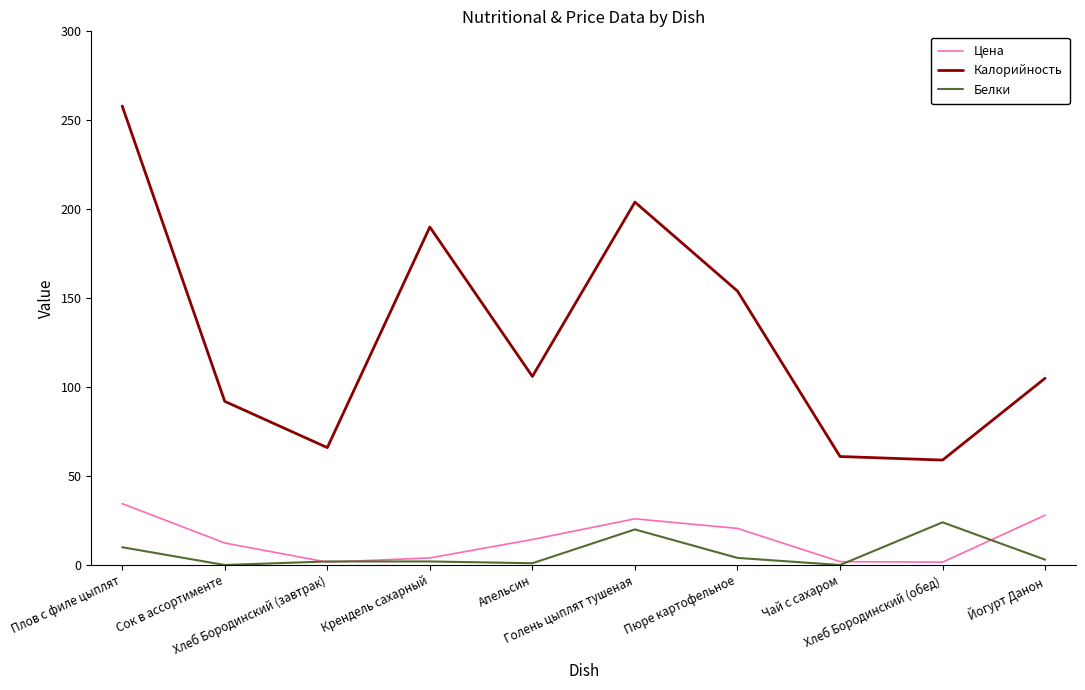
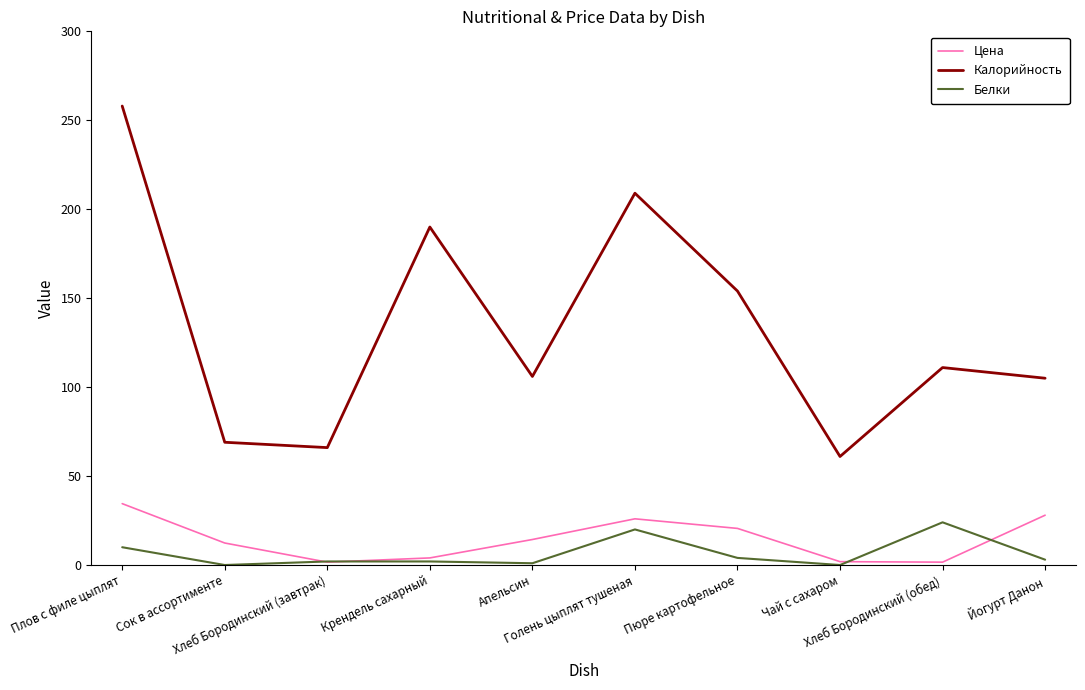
  {
    "Цена": {
      "Плов с филе цыплят": 35,
      "Сок в ассортименте": 12,
      "Крендель сахарный": 4,
      "Апельсин": 14,
      "Голень цыплят тушеная": 26,
      "Пюре картофельное": 21,
      "Чай с сахаром": 2,
      "Хлеб Бородинский (обед)": 2,
      "Йогурт Данон": 28
    },
    "Калорийность": {
      "Плов с филе цыплят": 258,
-     "Сок в ассортименте": 92,
+     "Сок в ассортименте": 69,
      "Хлеб Бородинский (завтрак)": 66,
      "Крендель сахарный": 190,
      "Апельсин": 106,
-     "Голень цыплят тушеная": 204,
+     "Голень цыплят тушеная": 209,
      "Пюре картофельное": 154,
      "Чай с сахаром": 61,
-     "Хлеб Бородинский (обед)": 59,
+     "Хлеб Бородинский (обед)": 111,
      "Йогурт Данон": 105
    },
    "Белки": {
      "Плов с филе цыплят": 10,
      "Сок в ассортименте": 0,
      "Крендель сахарный": 2,
      "Апельсин": 1,
      "Голень цыплят тушеная": 20,
      "Пюре картофельное": 4,
      "Чай с сахаром": 0,
      "Хлеб Бородинский (обед)": 24,
      "Йогурт Данон": 3
    }
  }
